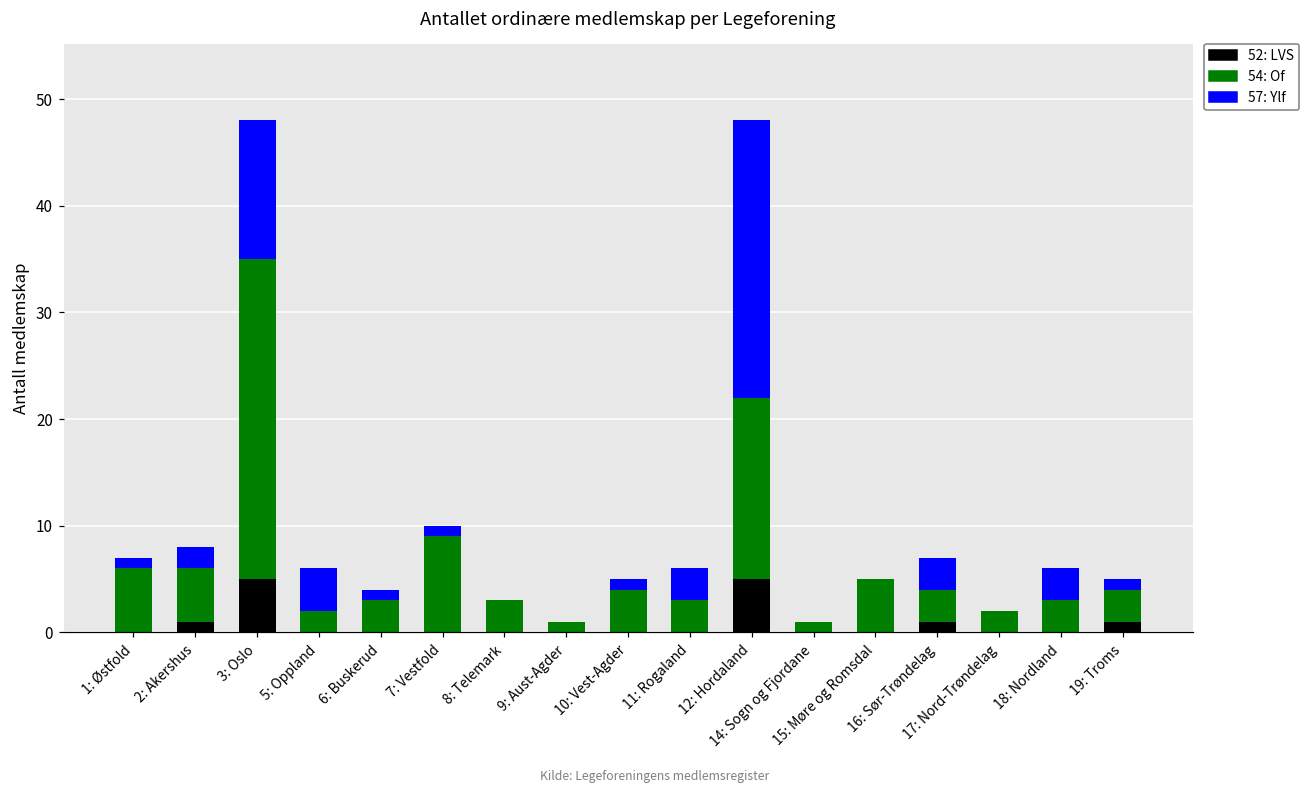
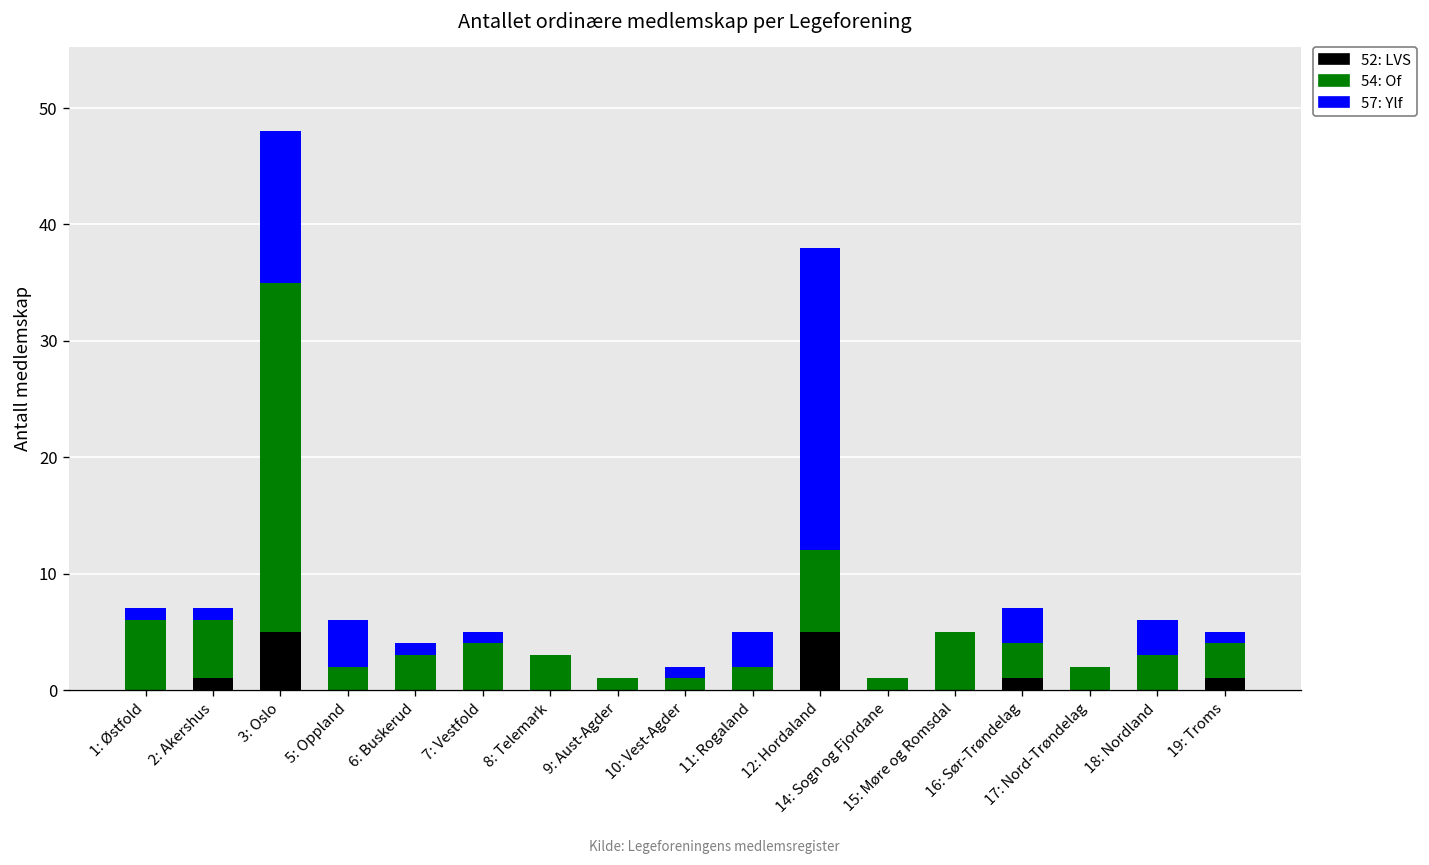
  {
    "52: LVS": {
      "1: Østfold": 0,
      "2: Akershus": 1,
      "3: Oslo": 5,
      "5: Oppland": 0,
      "6: Buskerud": 0,
      "7: Vestfold": 0,
      "8: Telemark": 0,
      "9: Aust-Agder": 0,
      "10: Vest-Agder": 0,
      "11: Rogaland": 0,
      "12: Hordaland": 5,
      "14: Sogn og Fjordane": 0,
      "15: Møre og Romsdal": 0,
      "16: Sør-Trøndelag": 1,
      "17: Nord-Trøndelag": 0,
      "18: Nordland": 0,
      "19: Troms": 1
    },
    "54: Of": {
      "1: Østfold": 6,
      "2: Akershus": 5,
      "3: Oslo": 30,
      "5: Oppland": 2,
      "6: Buskerud": 3,
-     "7: Vestfold": 9,
+     "7: Vestfold": 4,
      "8: Telemark": 3,
      "9: Aust-Agder": 1,
-     "10: Vest-Agder": 4,
-     "11: Rogaland": 3,
-     "12: Hordaland": 17,
+     "10: Vest-Agder": 1,
+     "11: Rogaland": 2,
+     "12: Hordaland": 7,
      "14: Sogn og Fjordane": 1,
      "15: Møre og Romsdal": 5,
      "16: Sør-Trøndelag": 3,
      "17: Nord-Trøndelag": 2,
      "18: Nordland": 3,
      "19: Troms": 3
    },
    "57: Ylf": {
      "1: Østfold": 1,
-     "2: Akershus": 2,
+     "2: Akershus": 1,
      "3: Oslo": 13,
      "5: Oppland": 4,
      "6: Buskerud": 1,
      "7: Vestfold": 1,
      "8: Telemark": 0,
      "9: Aust-Agder": 0,
      "10: Vest-Agder": 1,
      "11: Rogaland": 3,
      "12: Hordaland": 26,
      "14: Sogn og Fjordane": 0,
      "15: Møre og Romsdal": 0,
      "16: Sør-Trøndelag": 3,
      "17: Nord-Trøndelag": 0,
      "18: Nordland": 3,
      "19: Troms": 1
    }
  }
